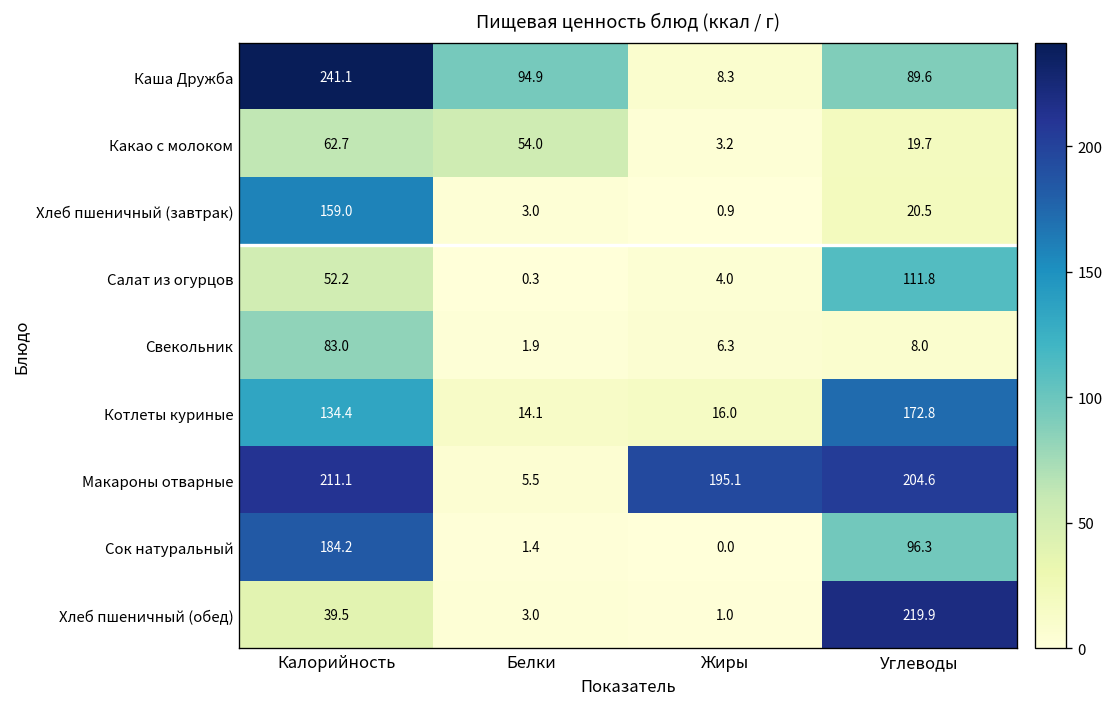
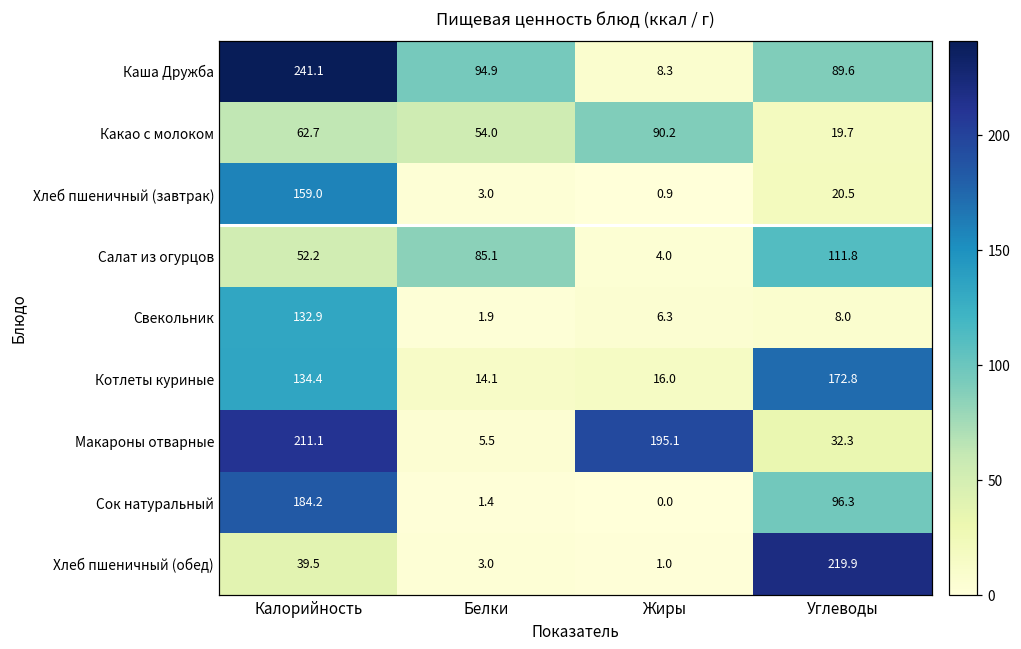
  {
    "Каша Дружба": {
      "Калорийность": 241.1,
      "Белки": 94.9,
      "Жиры": 8.3,
      "Углеводы": 89.6
    },
    "Какао с молоком": {
      "Калорийность": 62.7,
      "Белки": 54.0,
-     "Жиры": 3.2,
+     "Жиры": 90.2,
      "Углеводы": 19.7
    },
    "Хлеб пшеничный (завтрак)": {
      "Калорийность": 159.0,
      "Белки": 3.0,
      "Жиры": 0.9,
      "Углеводы": 20.5
    },
    "Салат из огурцов": {
      "Калорийность": 52.2,
-     "Белки": 0.3,
+     "Белки": 85.1,
      "Жиры": 4.0,
      "Углеводы": 111.8
    },
    "Свекольник": {
-     "Калорийность": 83.0,
+     "Калорийность": 132.9,
      "Белки": 1.9,
      "Жиры": 6.3,
      "Углеводы": 8.0
    },
    "Котлеты куриные": {
      "Калорийность": 134.4,
      "Белки": 14.1,
      "Жиры": 16.0,
      "Углеводы": 172.8
    },
    "Макароны отварные": {
      "Калорийность": 211.1,
      "Белки": 5.5,
      "Жиры": 195.1,
-     "Углеводы": 204.6
+     "Углеводы": 32.3
    },
    "Сок натуральный": {
      "Калорийность": 184.2,
      "Белки": 1.4,
      "Жиры": 0.0,
      "Углеводы": 96.3
    },
    "Хлеб пшеничный (обед)": {
      "Калорийность": 39.5,
      "Белки": 3.0,
      "Жиры": 1.0,
      "Углеводы": 219.9
    }
  }
